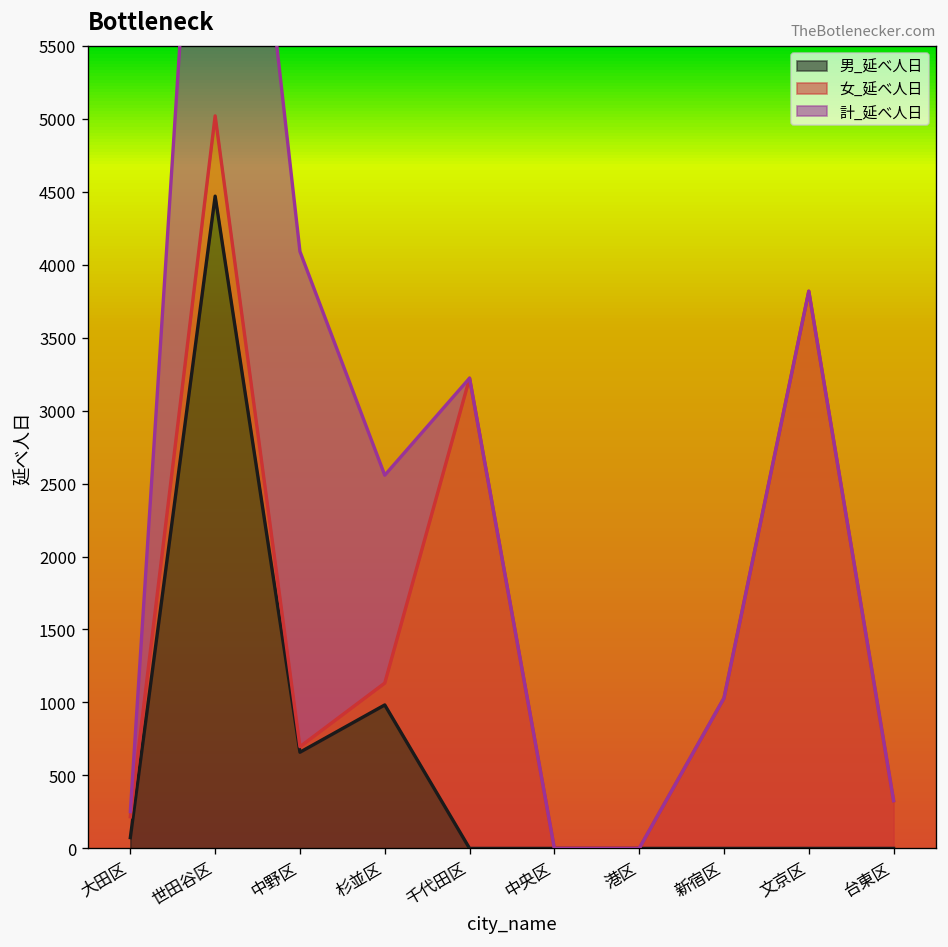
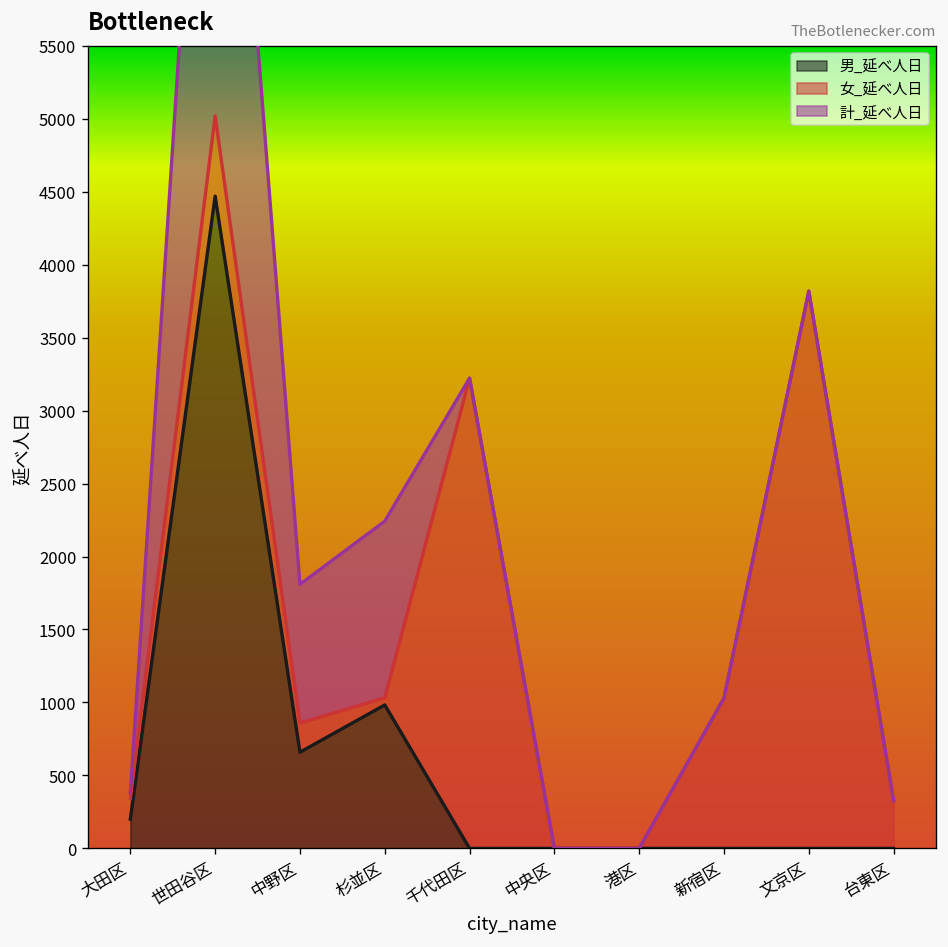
  {
    "男_延べ人日": {
-     "大田区": 70,
+     "大田区": 200,
      "世田谷区": 4470,
      "中野区": 660,
      "杉並区": 980,
      "千代田区": 0,
      "新宿区": 0,
      "文京区": 0,
      "台東区": 0
    },
    "女_延べ人日": {
      "大田区": 140,
      "世田谷区": 550,
-     "中野区": 40,
-     "杉並区": 150
+     "中野区": 200,
+     "杉並区": 50
    },
    "計_延べ人日": {
      "大田区": 40,
-     "中野区": 3390,
-     "杉並区": 1420
+     "中野区": 950,
+     "杉並区": 1210
    }
  }
